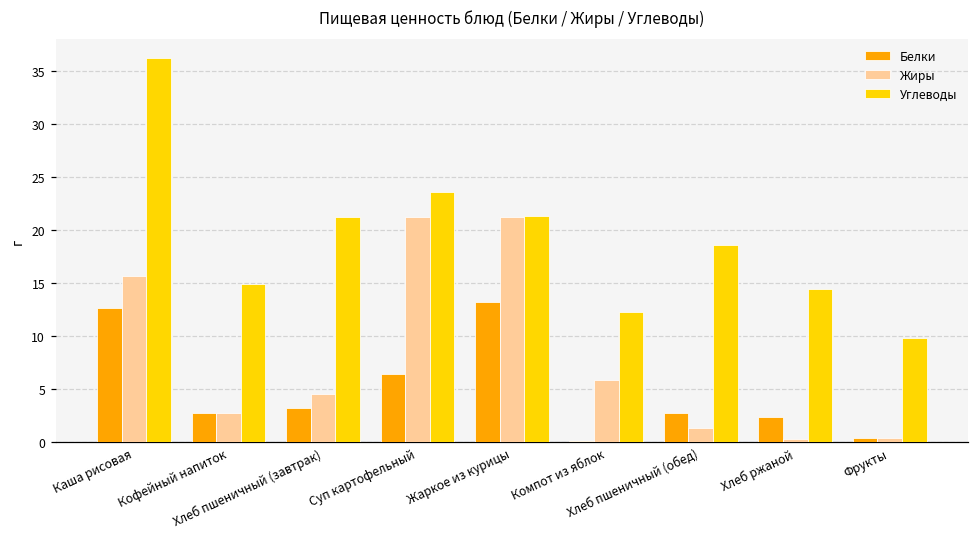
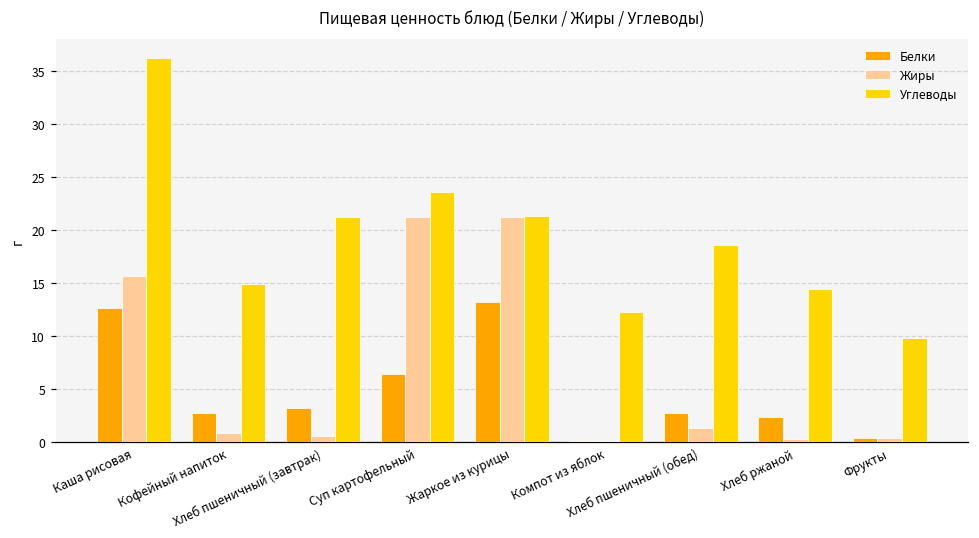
  {
    "Жиры": {
      "Каша рисовая": 16,
-     "Кофейный напиток": 3,
-     "Хлеб пшеничный (завтрак)": 5,
+     "Кофейный напиток": 1,
+     "Хлеб пшеничный (завтрак)": 1,
      "Суп картофельный": 21,
      "Жаркое из курицы": 21,
-     "Компот из яблок": 6,
+     "Компот из яблок": 0,
      "Хлеб пшеничный (обед)": 1,
      "Хлеб ржаной": 0,
      "Фрукты": 0
    }
  }
